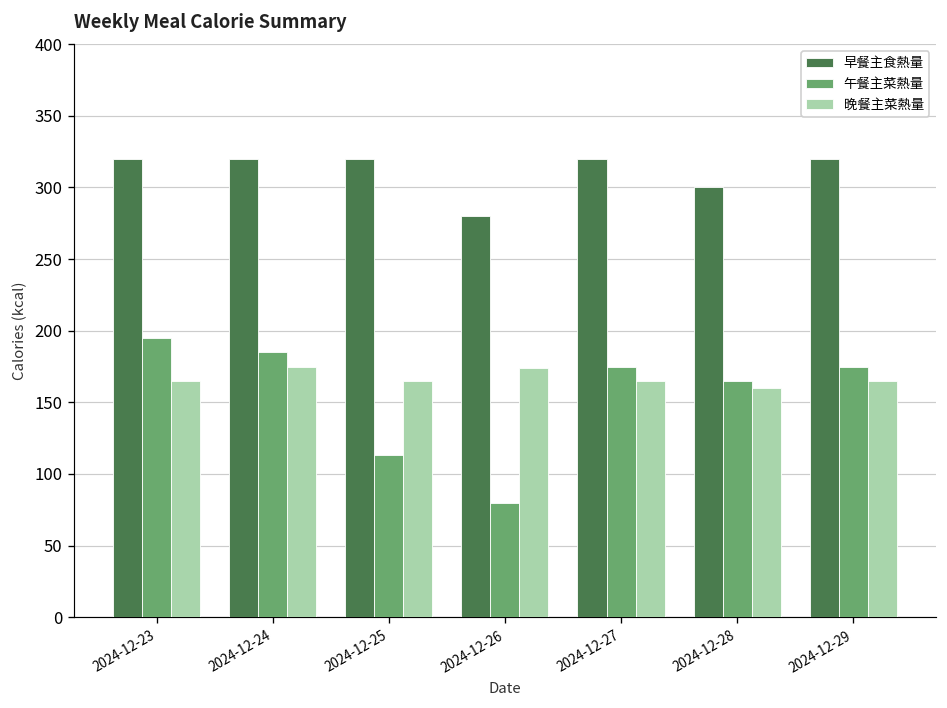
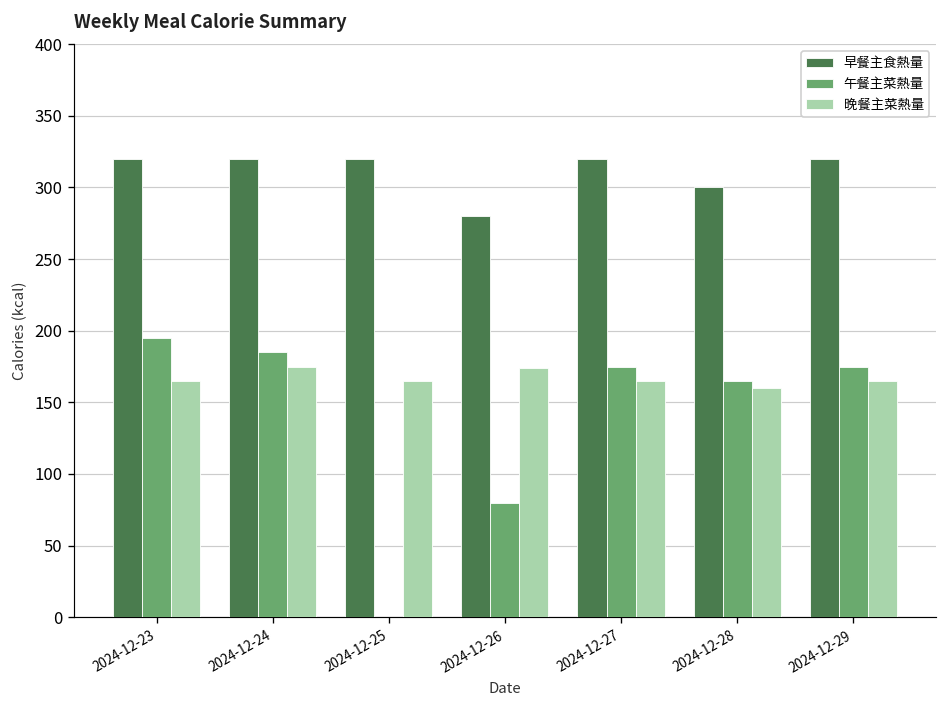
  {
    "早餐主食熱量": {
      "2024-12-23": 320,
      "2024-12-24": 320,
      "2024-12-25": 320,
      "2024-12-26": 280,
      "2024-12-27": 320,
      "2024-12-28": 300,
      "2024-12-29": 320
    },
    "午餐主菜熱量": {
      "2024-12-23": 195,
      "2024-12-24": 185,
-     "2024-12-25": 113,
+     "2024-12-25": 0,
      "2024-12-26": 80,
      "2024-12-27": 175,
      "2024-12-28": 165,
      "2024-12-29": 175
    },
    "晚餐主菜熱量": {
      "2024-12-23": 165,
      "2024-12-24": 175,
      "2024-12-25": 165,
      "2024-12-26": 174,
      "2024-12-27": 165,
      "2024-12-28": 160,
      "2024-12-29": 165
    }
  }
